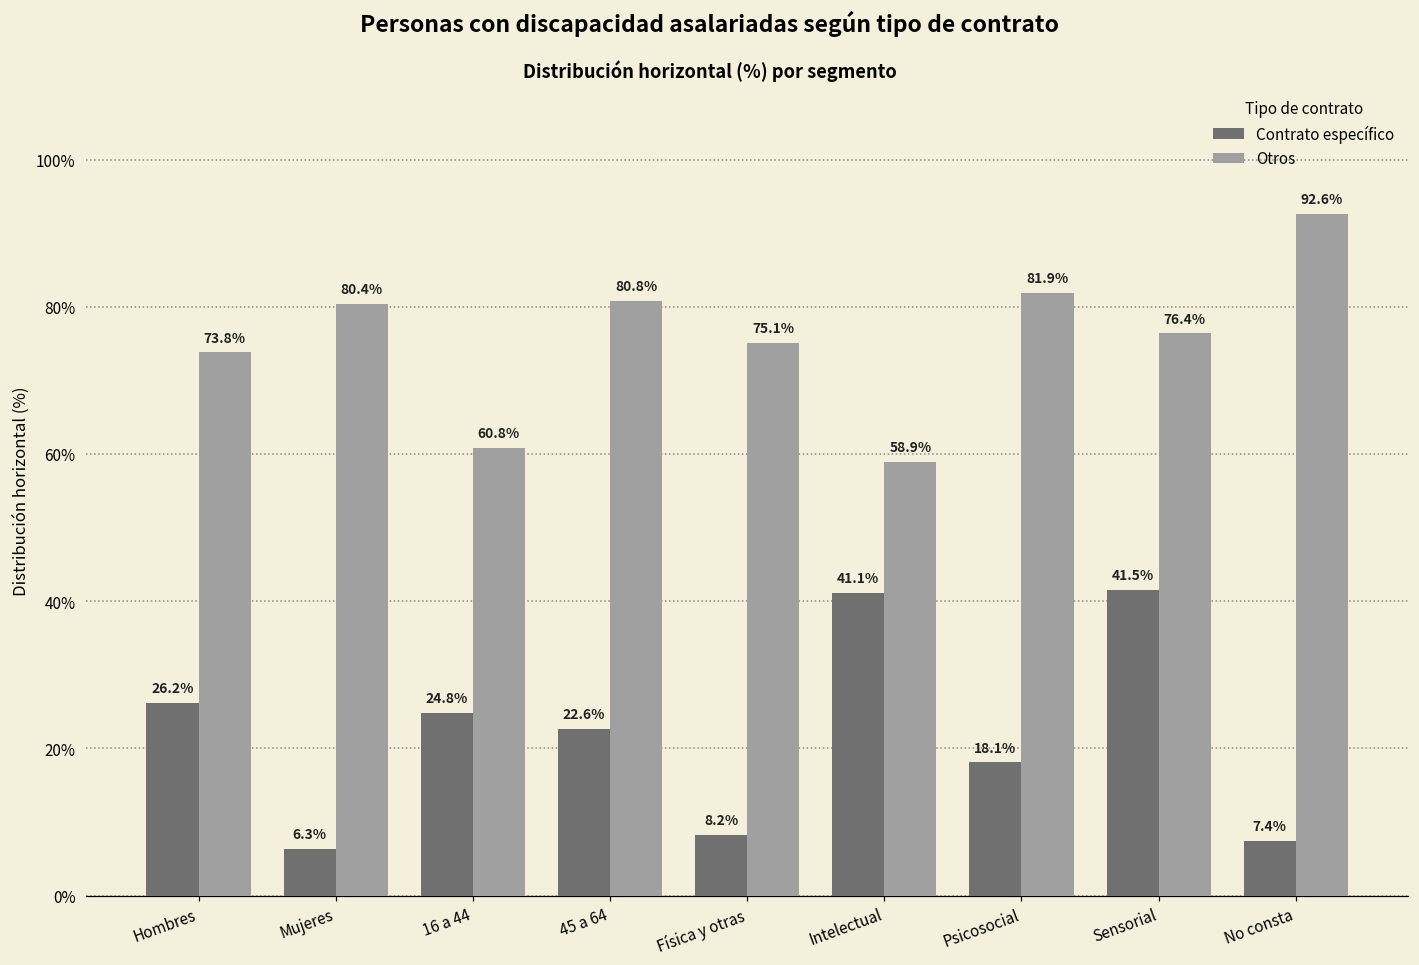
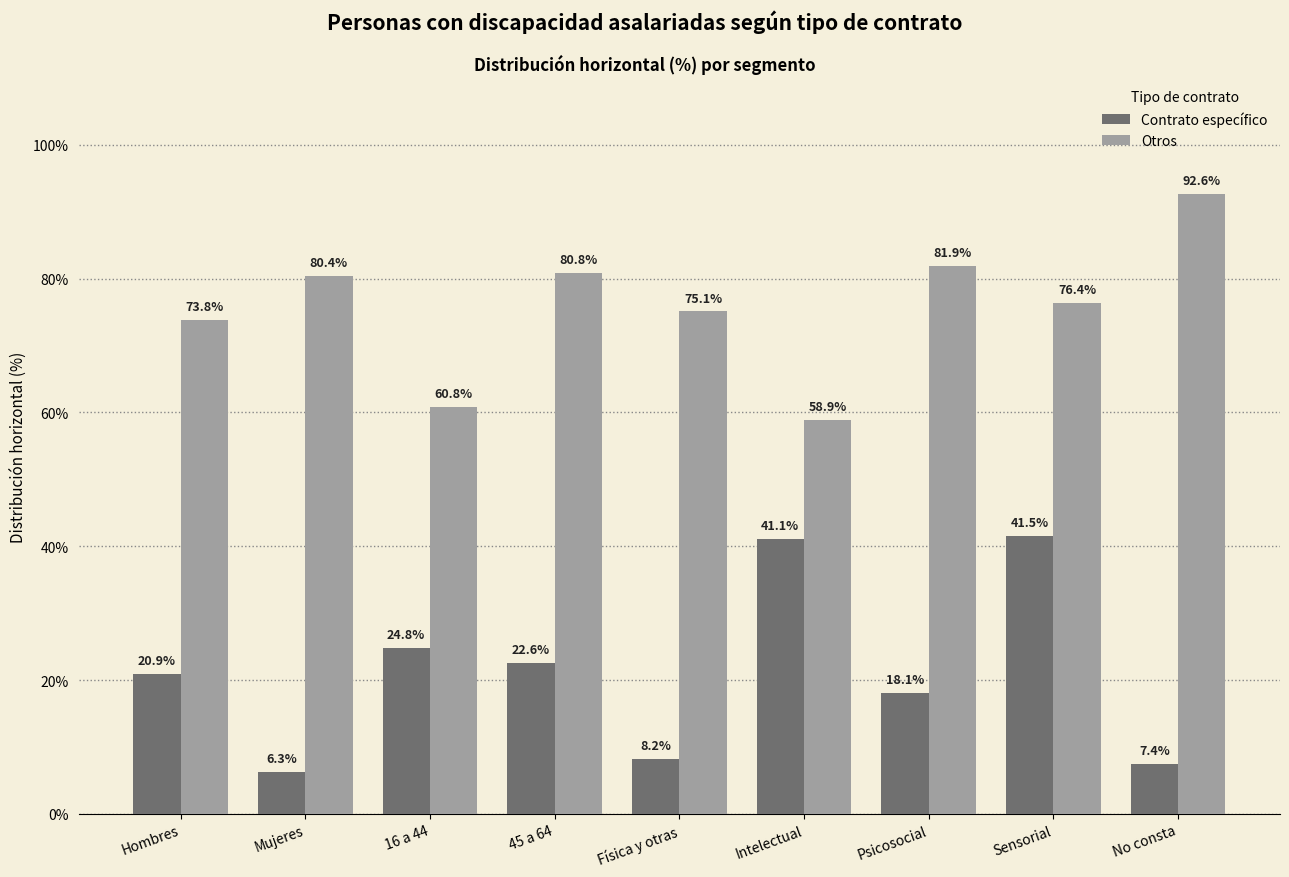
  {
    "Contrato específico": {
-     "Hombres": "26.2%",
+     "Hombres": "20.9%",
      "Mujeres": "6.3%",
      "16 a 44": "24.8%",
      "45 a 64": "22.6%",
      "Física y otras": "8.2%",
      "Intelectual": "41.1%",
      "Psicosocial": "18.1%",
      "Sensorial": "41.5%",
      "No consta": "7.4%"
    },
    "Otros": {
      "Hombres": "73.8%",
      "Mujeres": "80.4%",
      "16 a 44": "60.8%",
      "45 a 64": "80.8%",
      "Física y otras": "75.1%",
      "Intelectual": "58.9%",
      "Psicosocial": "81.9%",
      "Sensorial": "76.4%",
      "No consta": "92.6%"
    }
  }
